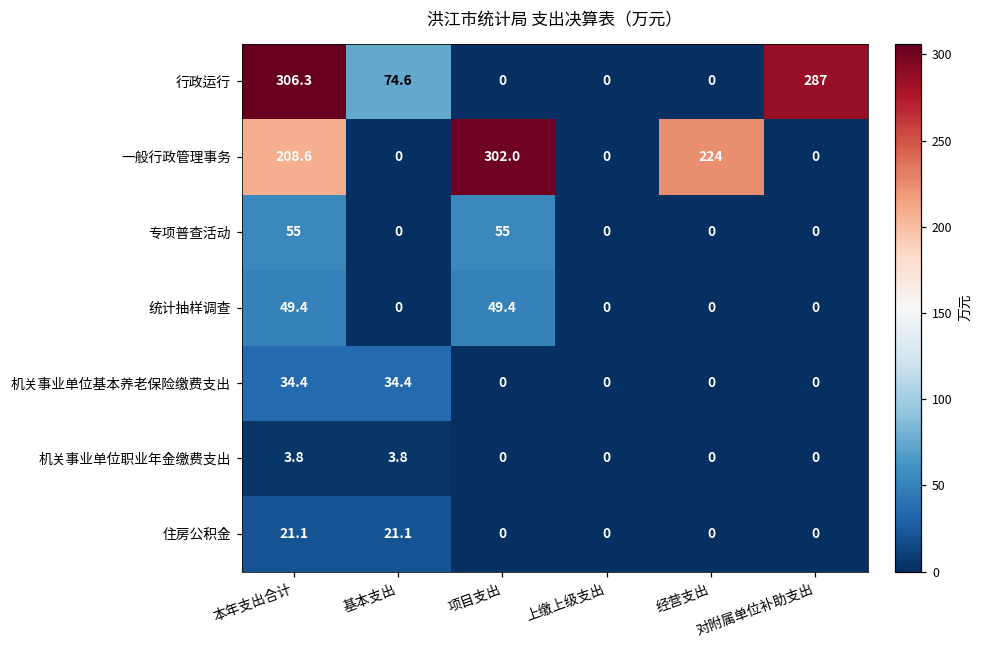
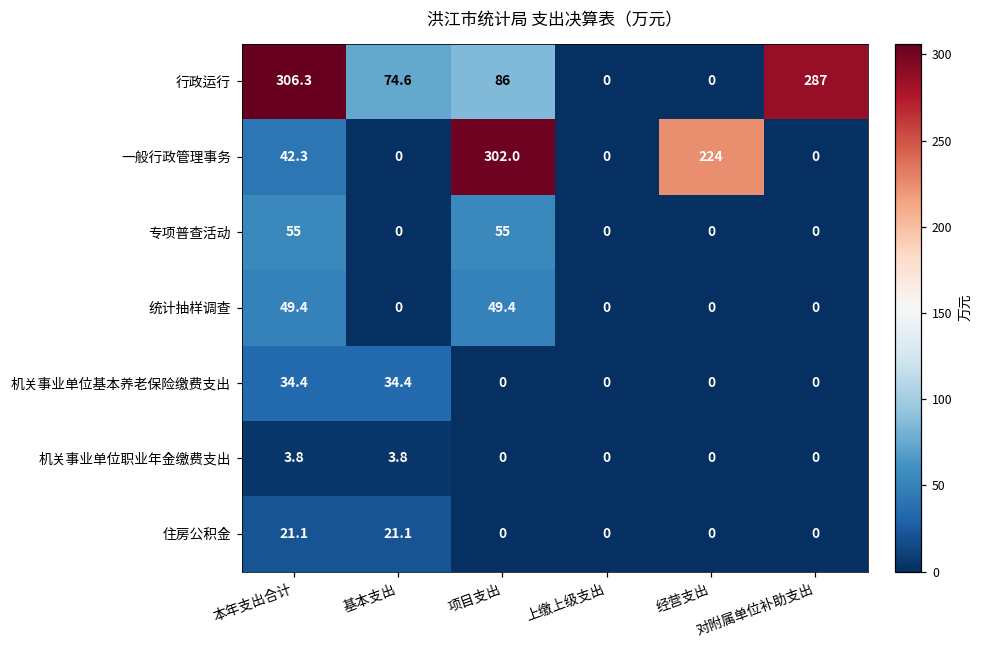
  {
    "行政运行": {
      "本年支出合计": 306.3,
      "基本支出": 74.6,
-     "项目支出": 0,
+     "项目支出": 86,
      "上缴上级支出": 0,
      "经营支出": 0,
      "对附属单位补助支出": 287
    },
    "一般行政管理事务": {
-     "本年支出合计": 208.6,
+     "本年支出合计": 42.3,
      "基本支出": 0,
      "项目支出": 302.0,
      "上缴上级支出": 0,
      "经营支出": 224,
      "对附属单位补助支出": 0
    },
    "专项普查活动": {
      "本年支出合计": 55,
      "基本支出": 0,
      "项目支出": 55,
      "上缴上级支出": 0,
      "经营支出": 0,
      "对附属单位补助支出": 0
    },
    "统计抽样调查": {
      "本年支出合计": 49.4,
      "基本支出": 0,
      "项目支出": 49.4,
      "上缴上级支出": 0,
      "经营支出": 0,
      "对附属单位补助支出": 0
    },
    "机关事业单位基本养老保险缴费支出": {
      "本年支出合计": 34.4,
      "基本支出": 34.4,
      "项目支出": 0,
      "上缴上级支出": 0,
      "经营支出": 0,
      "对附属单位补助支出": 0
    },
    "机关事业单位职业年金缴费支出": {
      "本年支出合计": 3.8,
      "基本支出": 3.8,
      "项目支出": 0,
      "上缴上级支出": 0,
      "经营支出": 0,
      "对附属单位补助支出": 0
    },
    "住房公积金": {
      "本年支出合计": 21.1,
      "基本支出": 21.1,
      "项目支出": 0,
      "上缴上级支出": 0,
      "经营支出": 0,
      "对附属单位补助支出": 0
    }
  }
